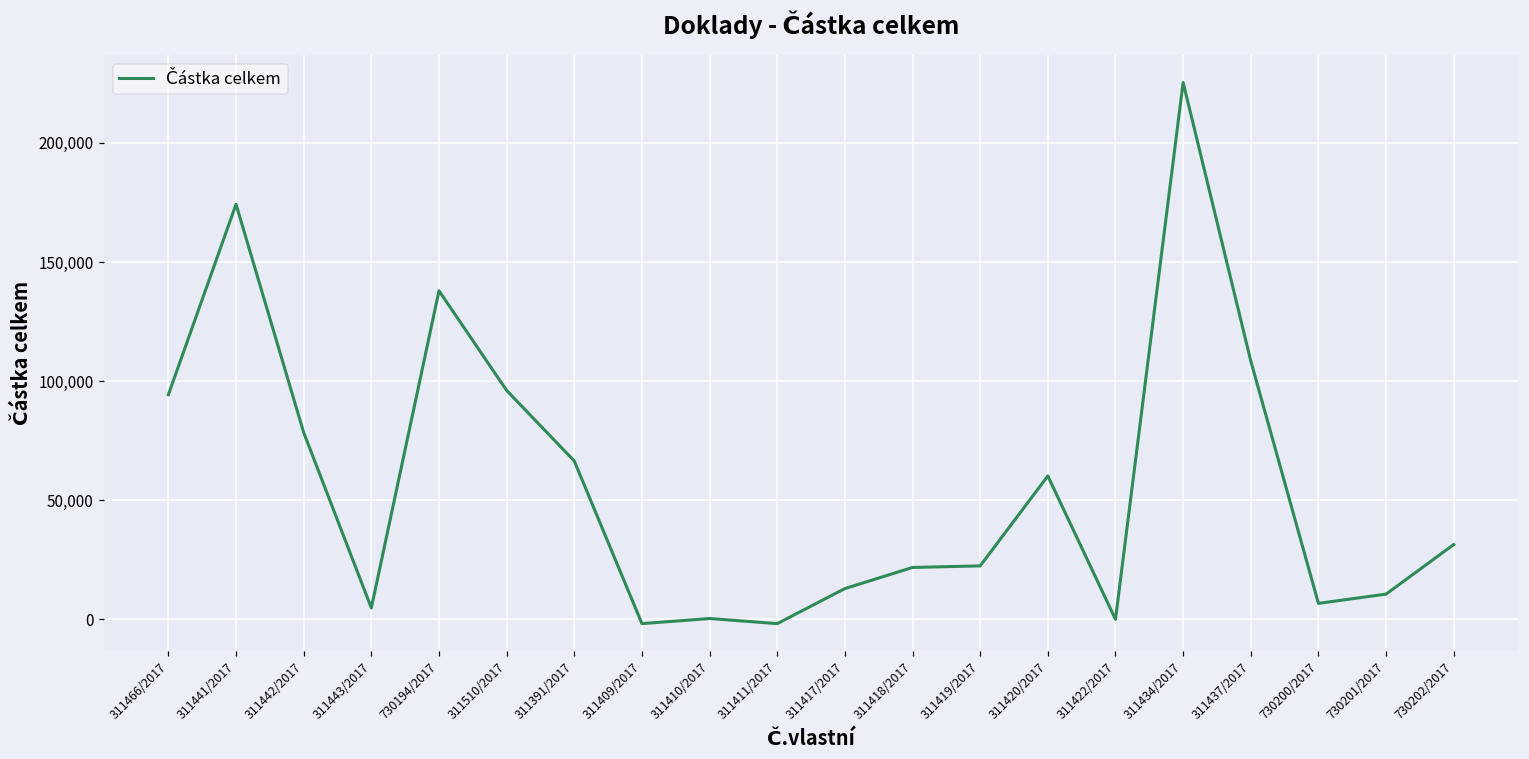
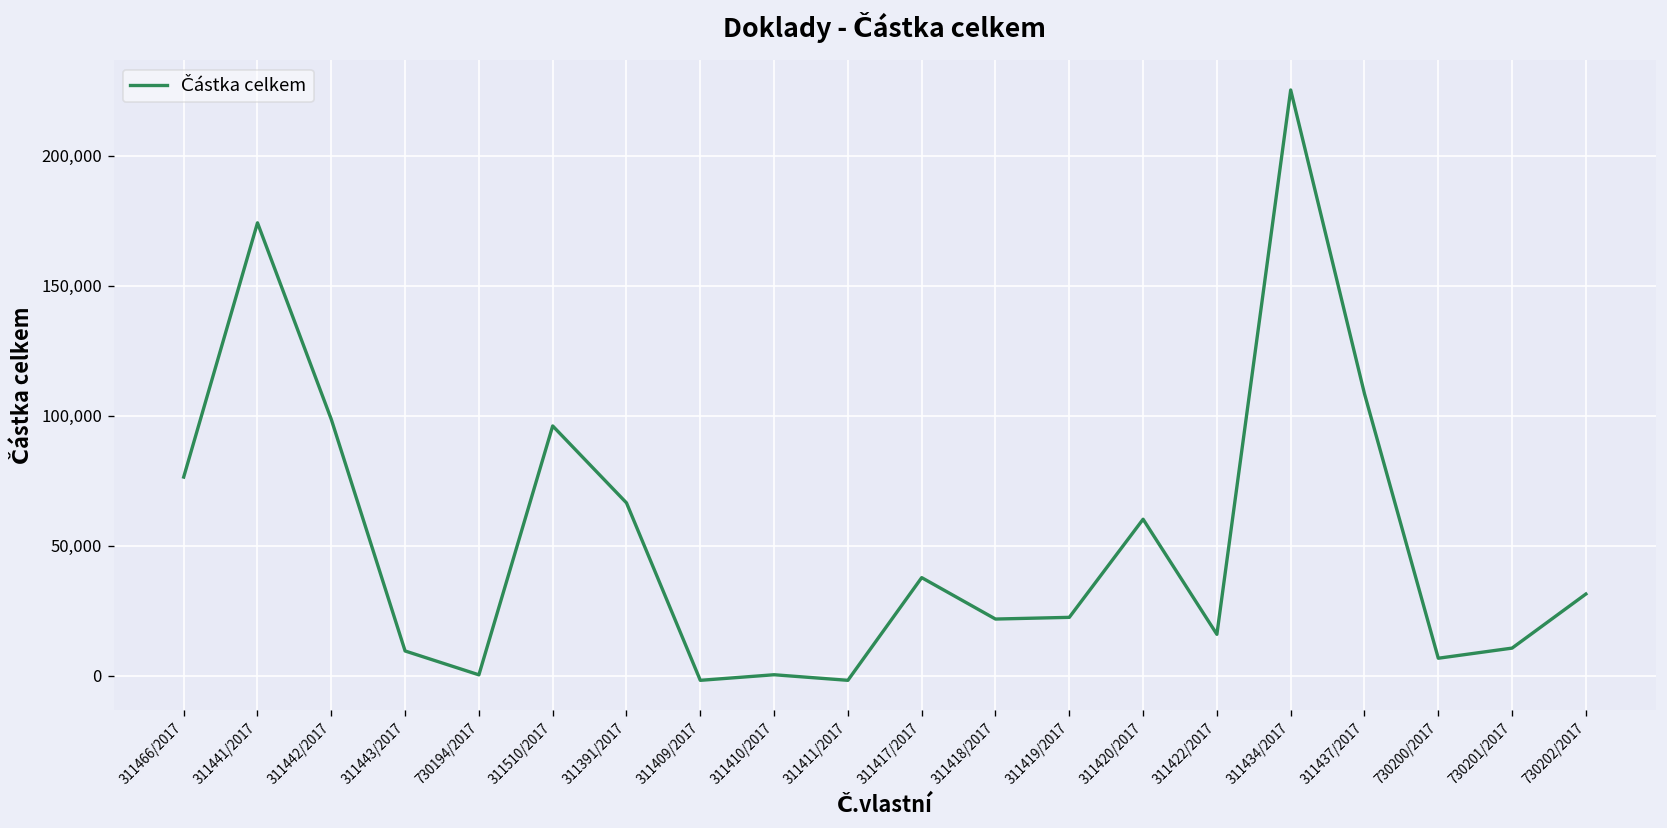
  {
-   "311466/2017": "94,000",
+   "311466/2017": "76,000",
    "311441/2017": "174,000",
-   "311442/2017": "78,000",
-   "311443/2017": "5,000",
-   "730194/2017": "138,000",
+   "311442/2017": "99,000",
+   "311443/2017": "9,000",
+   "730194/2017": "0",
    "311510/2017": "96,000",
    "311391/2017": "66,000",
    "311409/2017": "-2,000",
    "311410/2017": "0",
    "311411/2017": "-2,000",
-   "311417/2017": "13,000",
+   "311417/2017": "38,000",
    "311418/2017": "22,000",
    "311419/2017": "22,000",
    "311420/2017": "60,000",
-   "311422/2017": "0",
+   "311422/2017": "16,000",
    "311434/2017": "225,000",
    "311437/2017": "108,000",
    "730200/2017": "7,000",
    "730201/2017": "11,000",
    "730202/2017": "31,000"
  }
